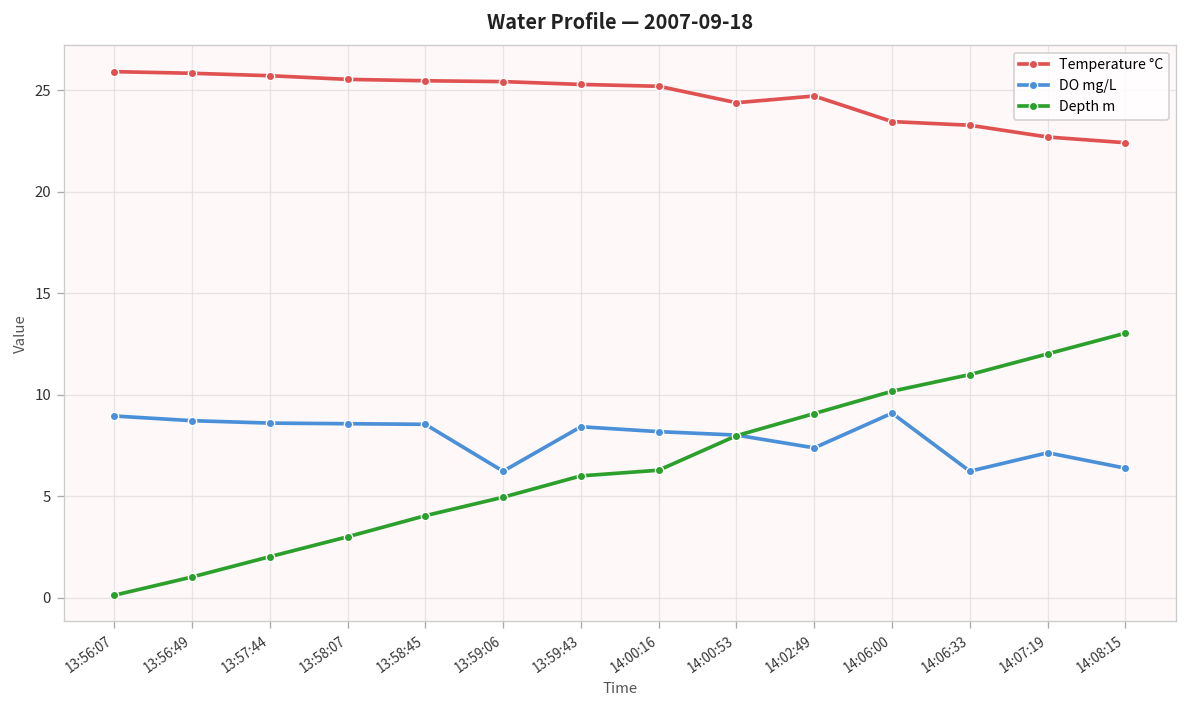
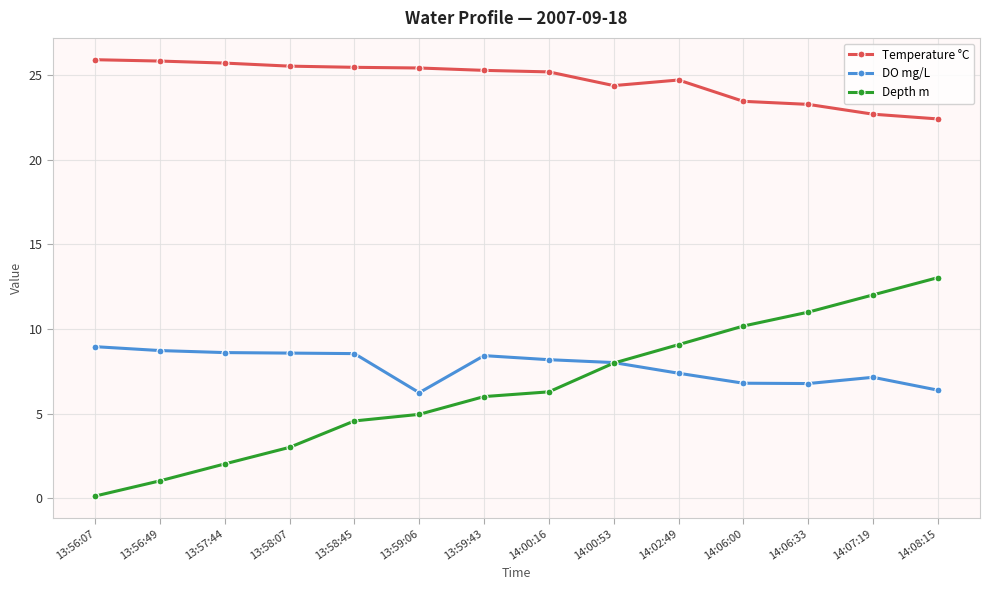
  {
    "Temperature °C": {
      "13:56:07": 25.9,
      "13:56:49": 25.8,
      "13:57:44": 25.7,
      "13:58:07": 25.5,
      "13:58:45": 25.5,
      "13:59:06": 25.4,
      "13:59:43": 25.3,
      "14:00:16": 25.2,
      "14:00:53": 24.4,
      "14:02:49": 24.7,
      "14:06:00": 23.5,
      "14:06:33": 23.3,
      "14:07:19": 22.7,
      "14:08:15": 22.4
    },
    "DO mg/L": {
      "13:56:07": 9.0,
      "13:56:49": 8.7,
      "13:57:44": 8.6,
      "13:58:07": 8.6,
      "13:58:45": 8.6,
      "13:59:06": 6.2,
      "13:59:43": 8.4,
      "14:00:16": 8.2,
      "14:02:49": 7.4,
-     "14:06:00": 9.1,
-     "14:06:33": 6.2,
+     "14:06:00": 6.8,
+     "14:06:33": 6.8,
      "14:07:19": 7.2,
      "14:08:15": 6.4
    },
    "Depth m": {
      "13:56:07": 0.1,
      "13:56:49": 1.0,
      "13:57:44": 2.0,
      "13:58:07": 3.0,
-     "13:58:45": 4.1,
+     "13:58:45": 4.6,
      "13:59:06": 5.0,
      "13:59:43": 6.0,
      "14:00:16": 6.3,
      "14:02:49": 9.1,
      "14:06:00": 10.2,
      "14:06:33": 11.0,
      "14:07:19": 12.0,
      "14:08:15": 13.0
    }
  }
